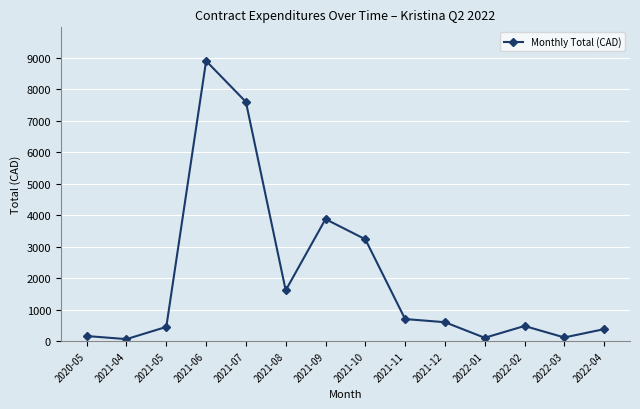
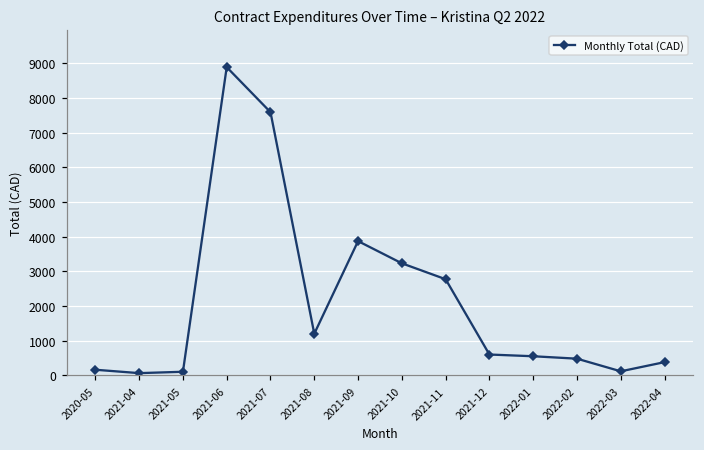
  {
    "2020-05": 200,
    "2021-04": 100,
-   "2021-05": 500,
+   "2021-05": 100,
    "2021-06": 8900,
    "2021-07": 7600,
-   "2021-08": 1600,
+   "2021-08": 1200,
    "2021-09": 3900,
    "2021-10": 3200,
-   "2021-11": 700,
+   "2021-11": 2800,
    "2021-12": 600,
-   "2022-01": 100,
+   "2022-01": 600,
    "2022-02": 500,
    "2022-03": 100,
    "2022-04": 400
  }
